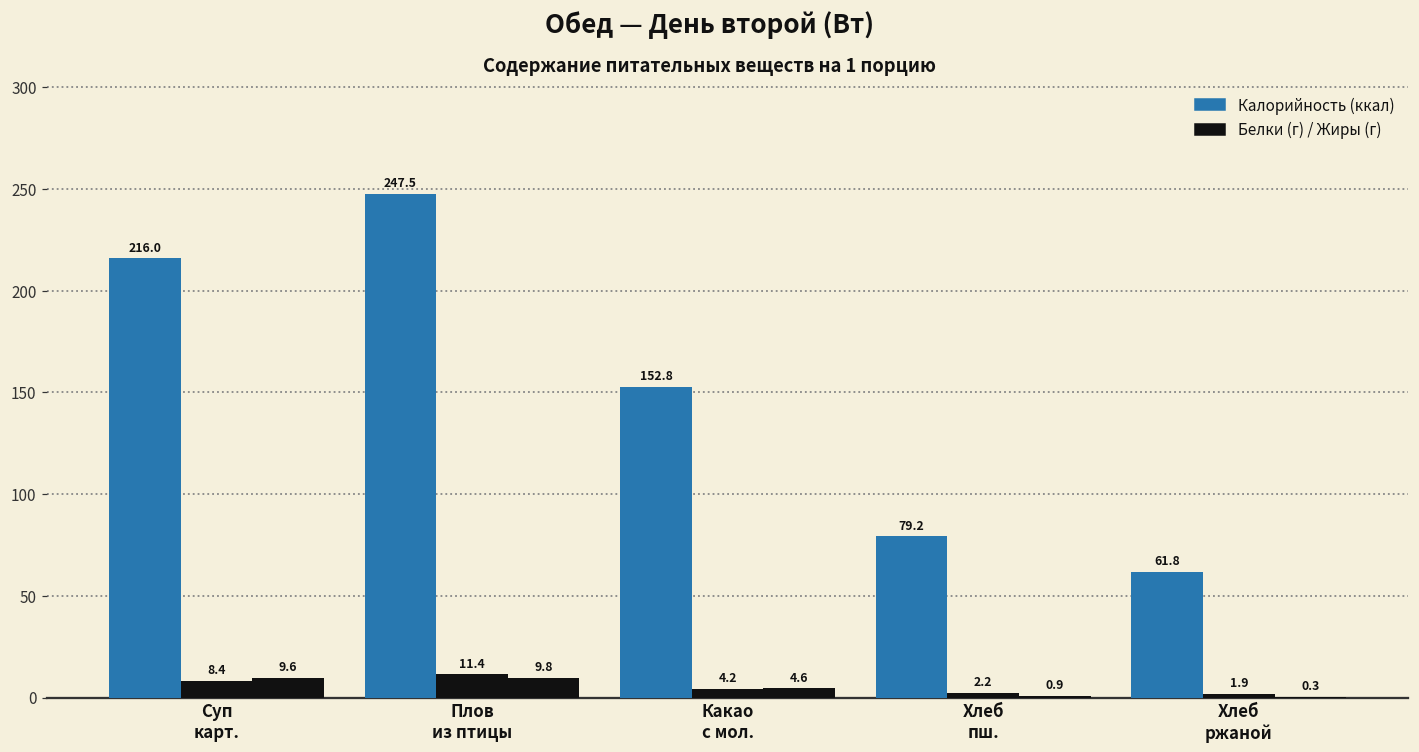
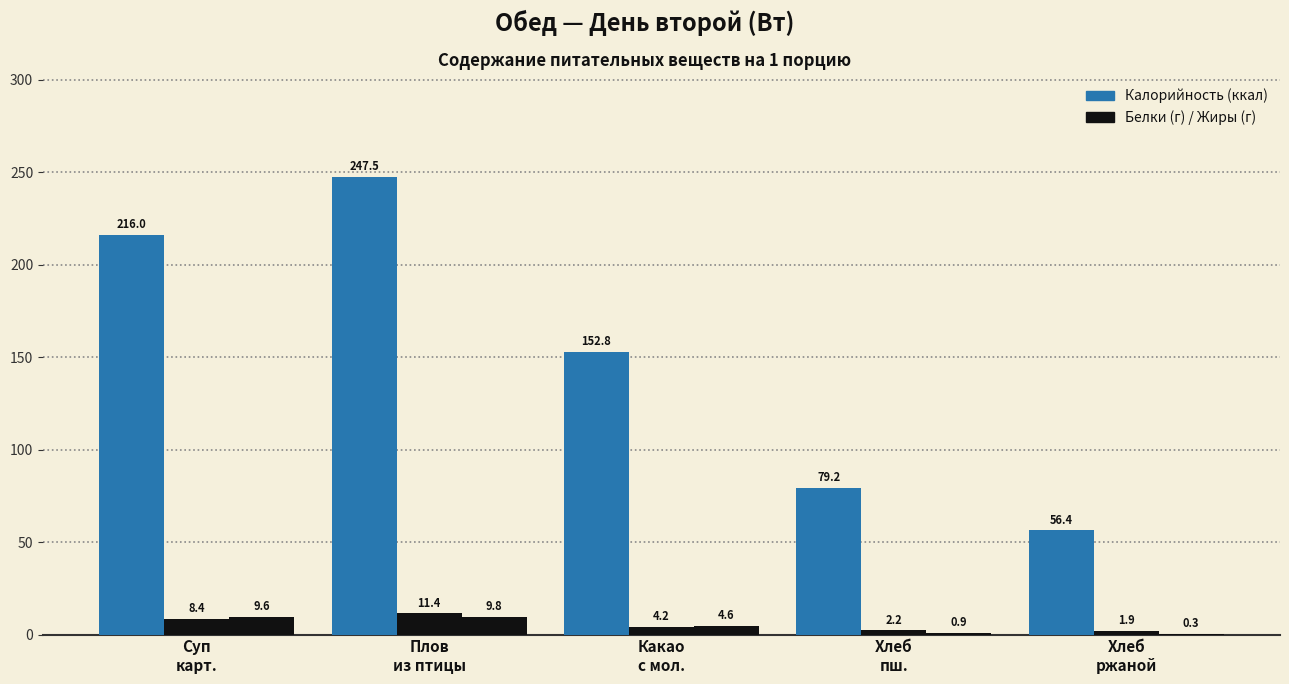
  {
    "Калорийность (ккал)": {
      "Суп карт.": 216.0,
      "Плов из птицы": 247.5,
      "Какао с мол.": 152.8,
      "Хлеб пш.": 79.2,
-     "Хлеб ржаной": 61.8
+     "Хлеб ржаной": 56.4
    }
  }
